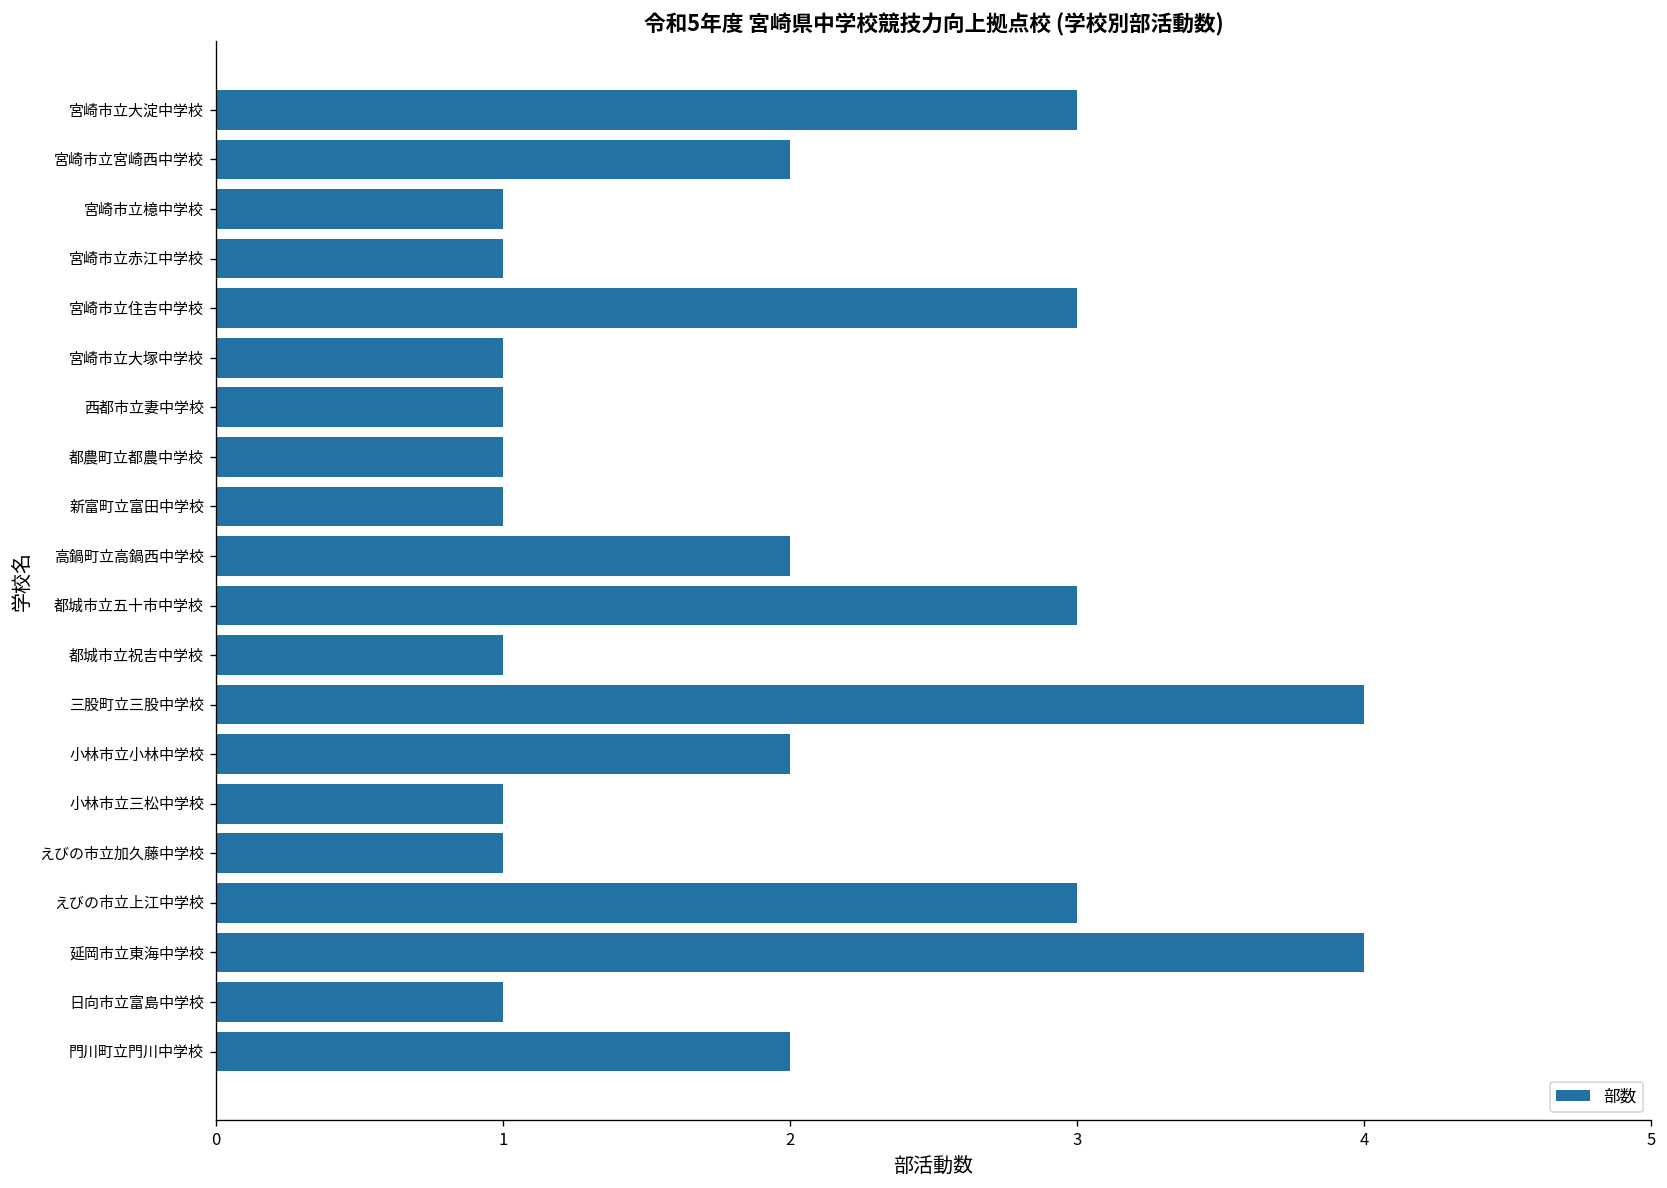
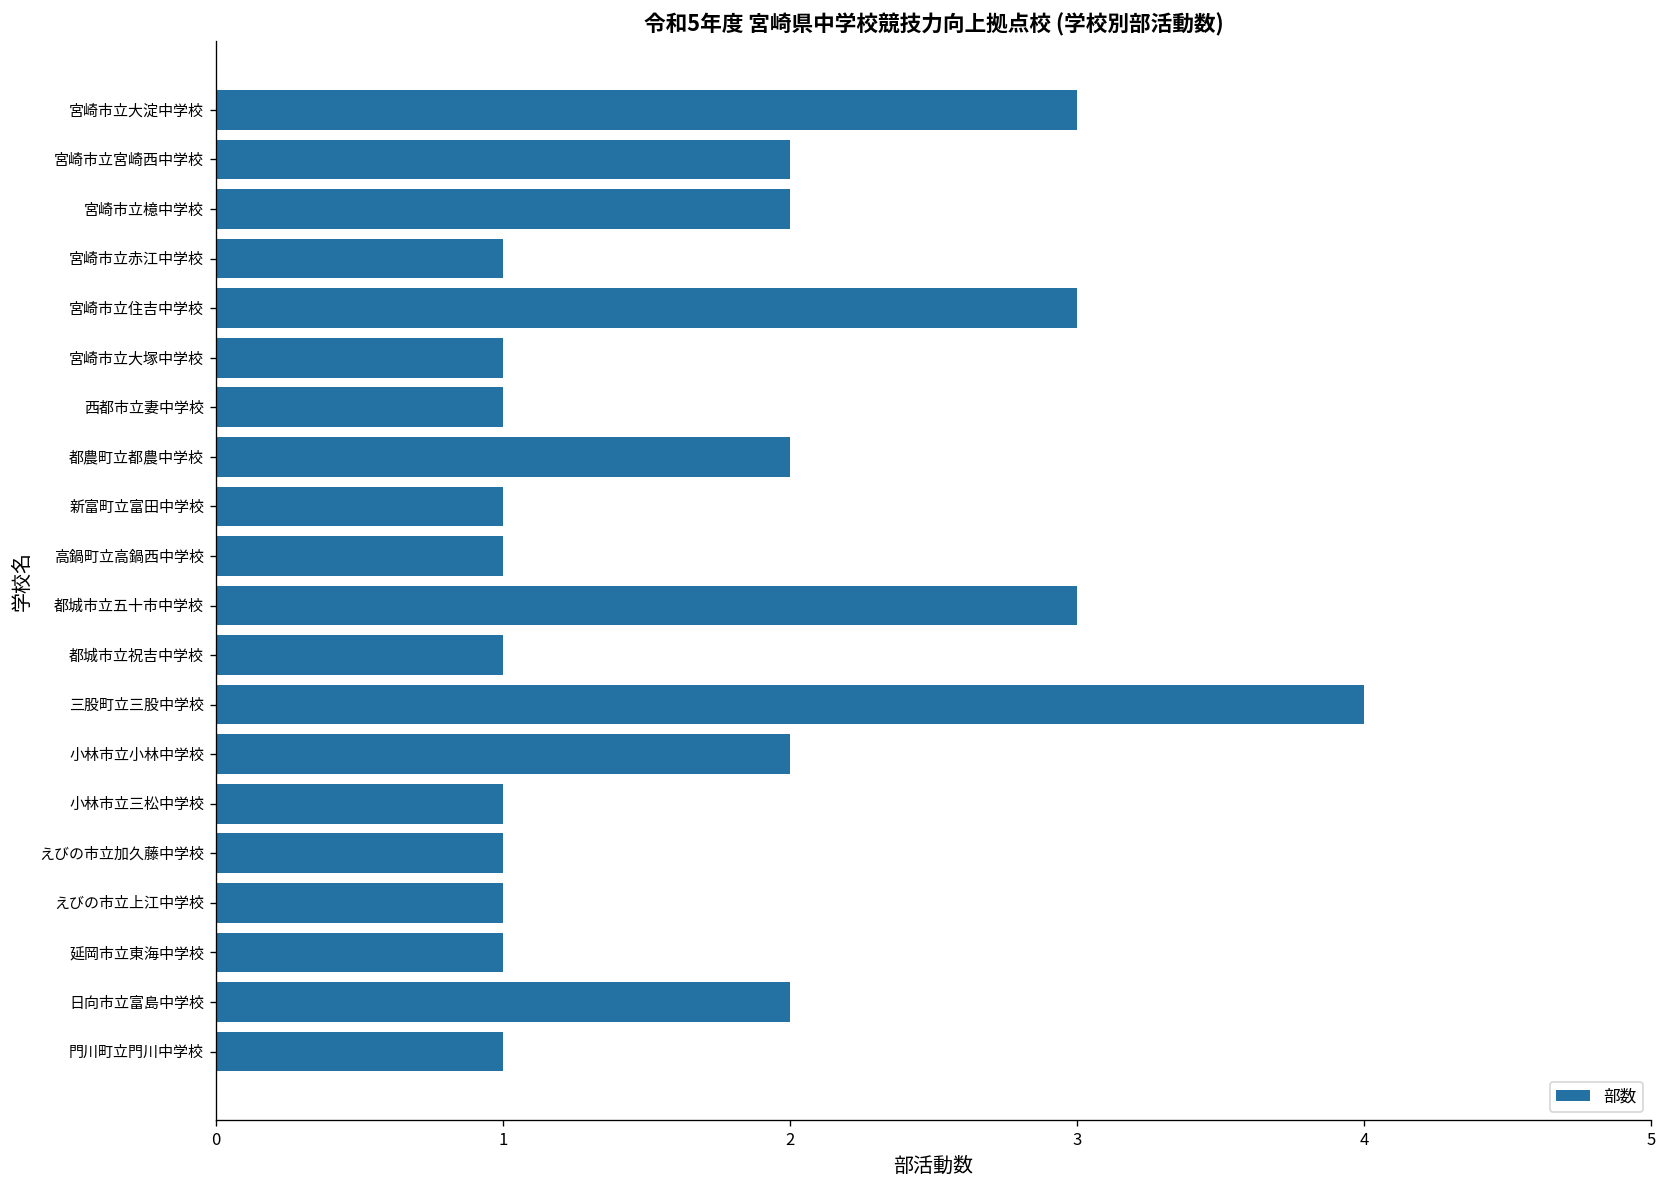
  {
    "宮崎市立大淀中学校": 3,
    "宮崎市立宮崎西中学校": 2,
-   "宮崎市立檍中学校": 1,
+   "宮崎市立檍中学校": 2,
    "宮崎市立赤江中学校": 1,
    "宮崎市立住吉中学校": 3,
    "宮崎市立大塚中学校": 1,
    "西都市立妻中学校": 1,
-   "都農町立都農中学校": 1,
+   "都農町立都農中学校": 2,
    "新富町立富田中学校": 1,
-   "高鍋町立高鍋西中学校": 2,
+   "高鍋町立高鍋西中学校": 1,
    "都城市立五十市中学校": 3,
    "都城市立祝吉中学校": 1,
    "三股町立三股中学校": 4,
    "小林市立小林中学校": 2,
    "小林市立三松中学校": 1,
    "えびの市立加久藤中学校": 1,
-   "えびの市立上江中学校": 3,
-   "延岡市立東海中学校": 4,
-   "日向市立富島中学校": 1,
-   "門川町立門川中学校": 2
+   "えびの市立上江中学校": 1,
+   "延岡市立東海中学校": 1,
+   "日向市立富島中学校": 2,
+   "門川町立門川中学校": 1
  }
